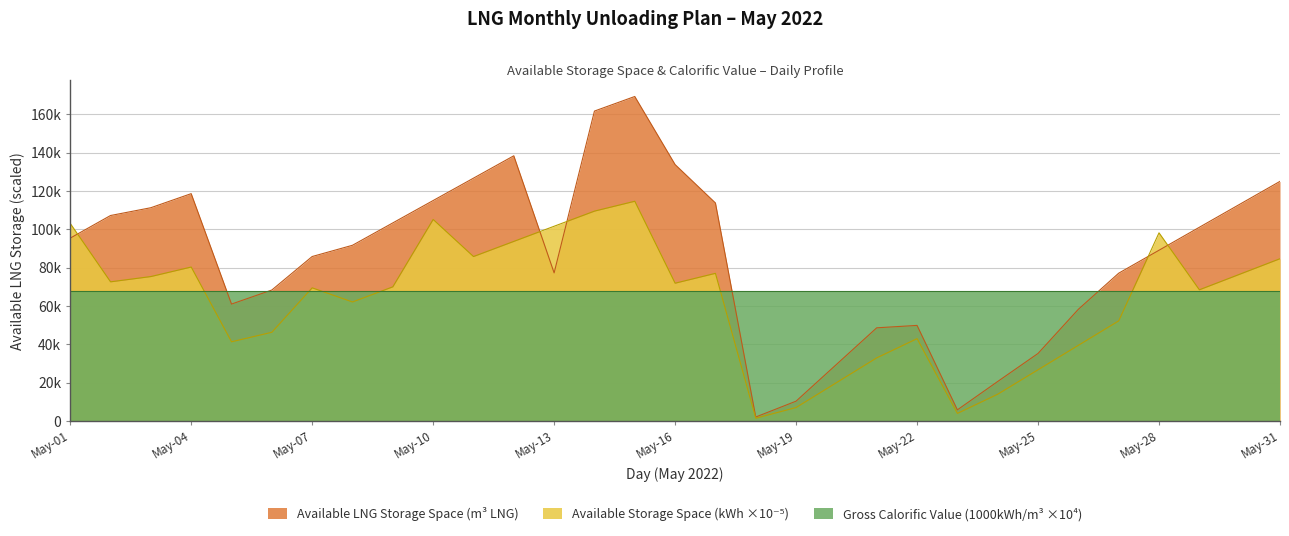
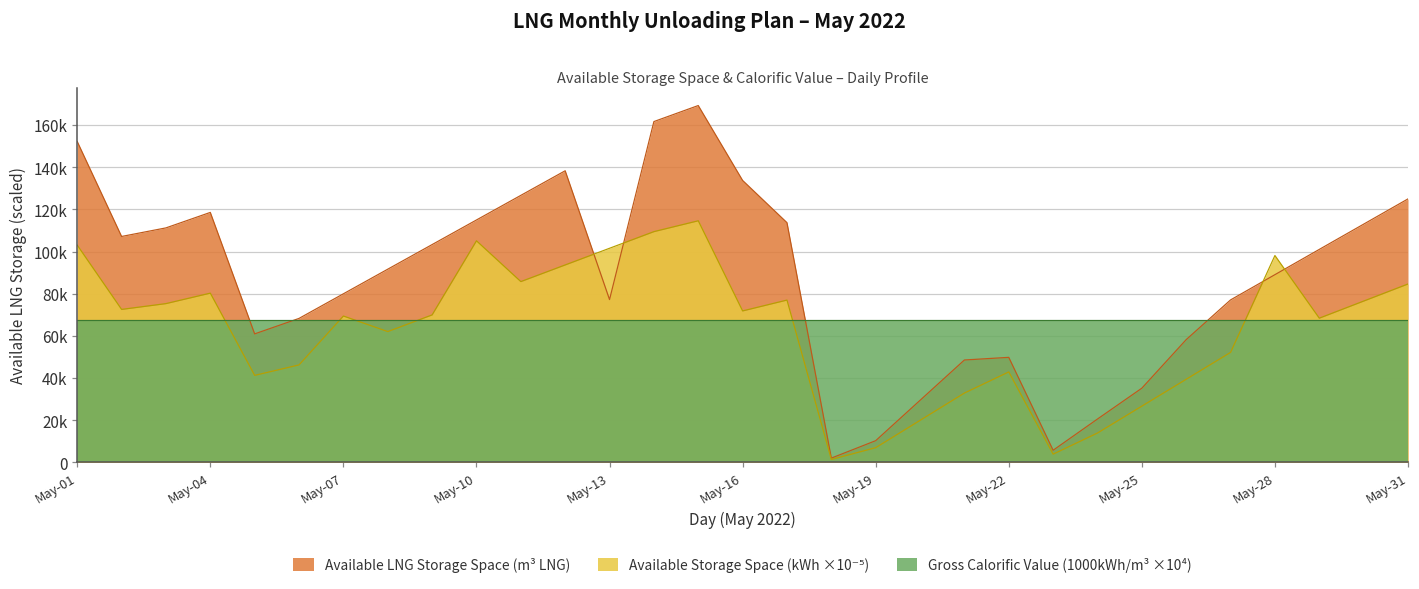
  {
    "Available LNG Storage Space (m³ LNG)": {
-     "May-01": 95000,
+     "May-01": 152000,
      "May-04": 119000,
-     "May-07": 86000,
+     "May-07": 80000,
      "May-10": 115000,
      "May-13": 77000,
      "May-16": 134000,
      "May-19": 10000,
      "May-22": 50000,
      "May-25": 35000,
      "May-28": 89000,
      "May-31": 125000
    },
    "Available Storage Space (kWh ×10⁻⁵)": {
      "May-01": 103000,
      "May-04": 80000,
      "May-07": 69000,
      "May-10": 105000,
      "May-13": 102000,
      "May-16": 72000,
      "May-19": 7000,
      "May-22": 43000,
      "May-25": 27000,
      "May-28": 98000,
      "May-31": 85000
    },
    "Gross Calorific Value (1000kWh/m³ ×10⁴)": {
      "May-01": 68000,
      "May-04": 68000,
      "May-07": 68000,
      "May-10": 68000,
      "May-13": 68000,
      "May-16": 68000,
      "May-19": 68000,
      "May-22": 68000,
      "May-25": 68000,
      "May-28": 68000,
      "May-31": 68000
    }
  }
